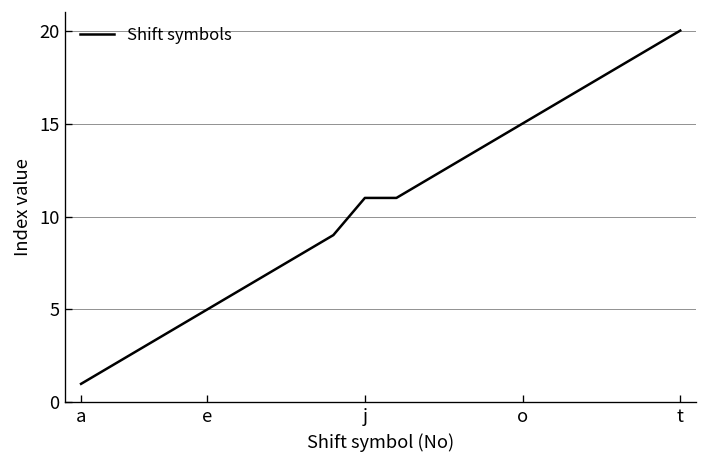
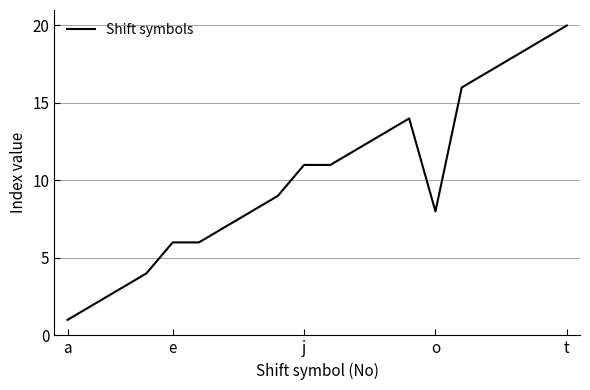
  {
    "a": 1,
-   "e": 5,
+   "e": 6,
    "j": 11,
-   "o": 15,
+   "o": 8,
    "t": 20
  }
